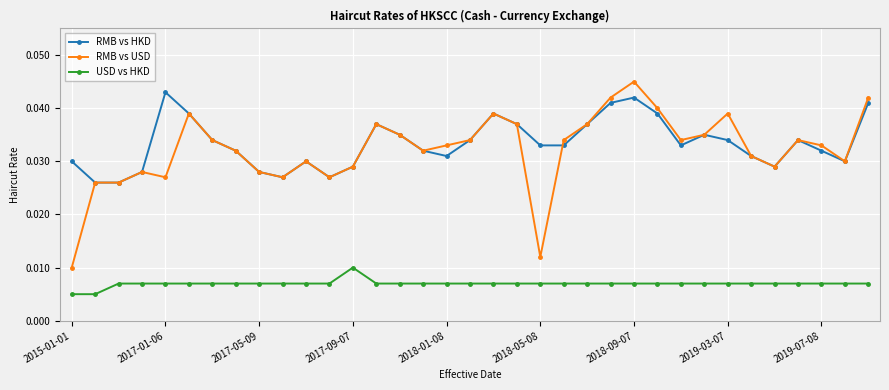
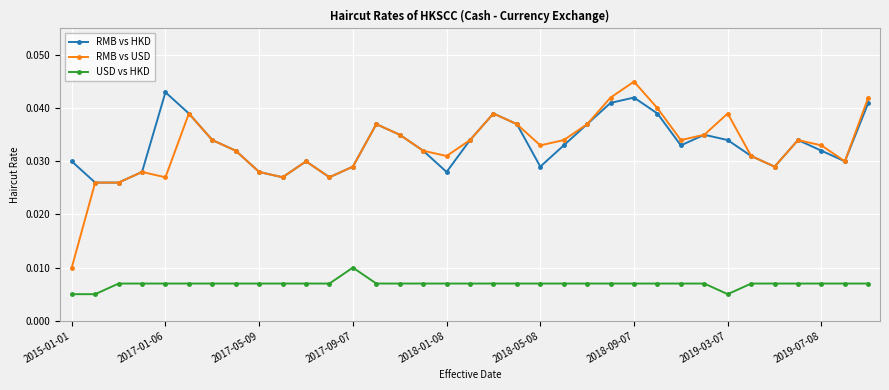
  {
    "RMB vs HKD": {
      "2015-01-01": 0.030,
      "2017-01-06": 0.043,
-     "2018-01-08": 0.031,
-     "2018-05-08": 0.033,
+     "2018-01-08": 0.028,
+     "2018-05-08": 0.029,
      "2018-09-07": 0.042,
      "2019-03-07": 0.034,
      "2019-07-08": 0.032
    },
    "RMB vs USD": {
      "2015-01-01": 0.010,
      "2017-01-06": 0.027,
-     "2018-01-08": 0.033,
-     "2018-05-08": 0.012,
+     "2018-01-08": 0.031,
+     "2018-05-08": 0.033,
      "2018-09-07": 0.045,
      "2019-03-07": 0.039,
      "2019-07-08": 0.033
    },
    "USD vs HKD": {
      "2015-01-01": 0.005,
      "2017-01-06": 0.007,
      "2017-05-09": 0.007,
      "2017-09-07": 0.010,
      "2018-01-08": 0.007,
      "2018-05-08": 0.007,
      "2018-09-07": 0.007,
-     "2019-03-07": 0.007,
+     "2019-03-07": 0.005,
      "2019-07-08": 0.007
    }
  }
